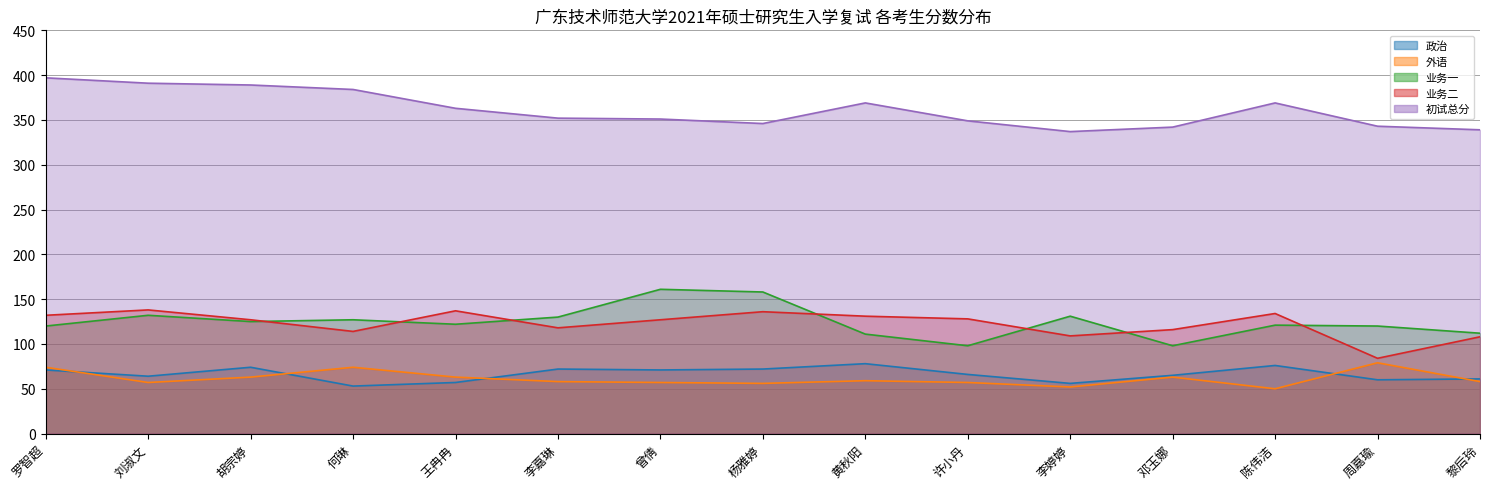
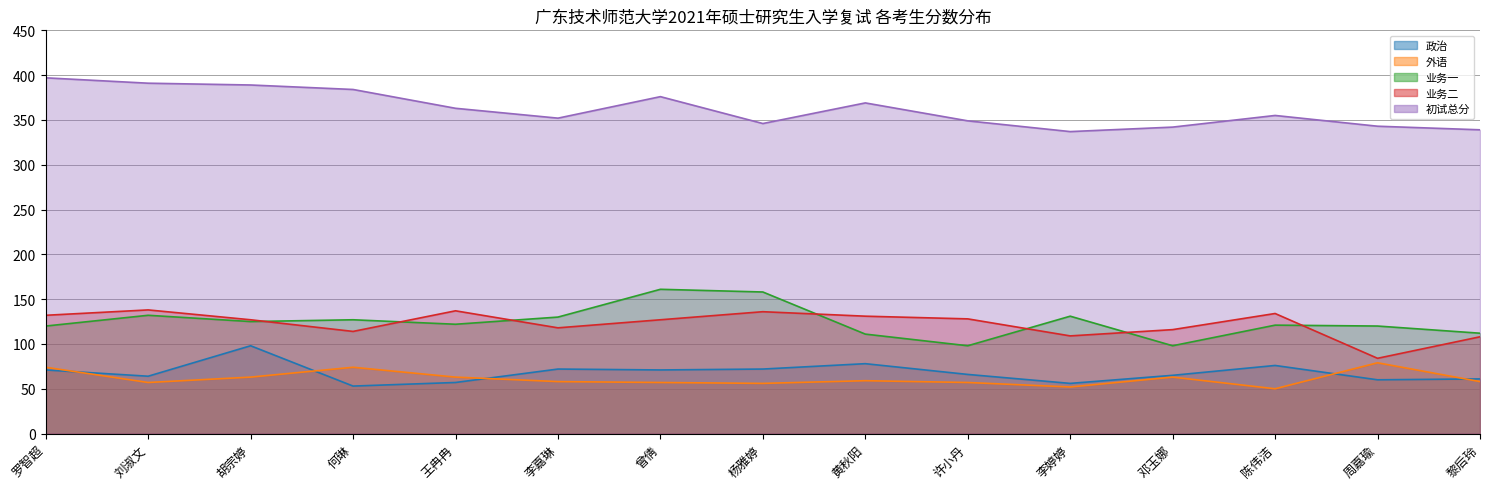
  {
    "政治": {
      "罗智超": 70,
      "刘淑文": 60,
-     "胡宗婷": 70,
+     "胡宗婷": 100,
      "何琳": 50,
      "王冉冉": 60,
      "李嘉琳": 70,
      "曾倩": 70,
      "杨雅婷": 70,
      "黄秋阳": 80,
      "许小丹": 70,
      "李婷婷": 60,
      "陈伟洁": 80,
      "周嘉瑜": 60,
      "黎后玲": 60
    },
    "业务一": {
      "罗智超": 120,
      "刘淑文": 130,
      "何琳": 130,
      "王冉冉": 120,
      "李嘉琳": 130,
      "曾倩": 160,
      "杨雅婷": 160,
      "黄秋阳": 110,
      "许小丹": 100,
      "李婷婷": 130,
      "邓玉娜": 100,
      "陈伟洁": 120,
      "周嘉瑜": 120,
      "黎后玲": 110
    },
    "初试总分": {
      "罗智超": 400,
      "刘淑文": 390,
      "胡宗婷": 390,
      "何琳": 380,
      "王冉冉": 360,
      "李嘉琳": 350,
-     "曾倩": 350,
+     "曾倩": 380,
      "杨雅婷": 350,
      "黄秋阳": 370,
      "许小丹": 350,
      "李婷婷": 340,
      "邓玉娜": 340,
-     "陈伟洁": 370,
+     "陈伟洁": 360,
      "周嘉瑜": 340,
      "黎后玲": 340
    }
  }
